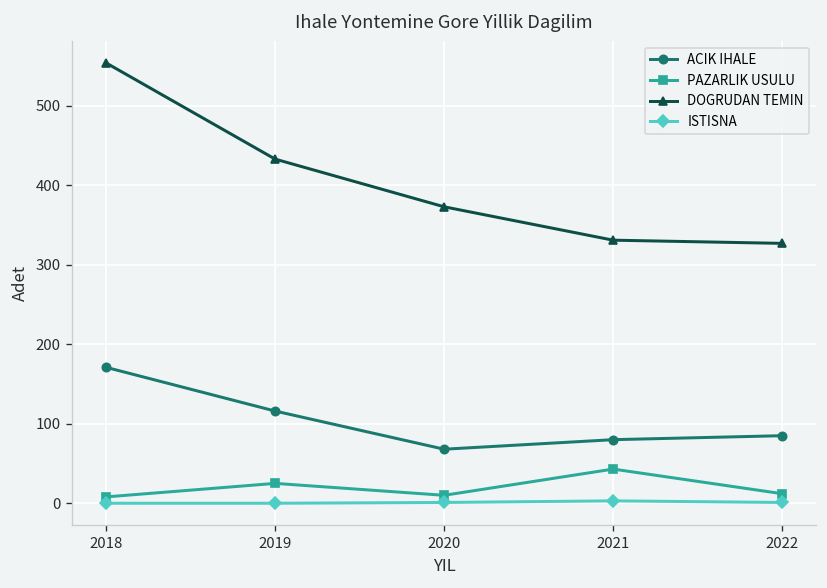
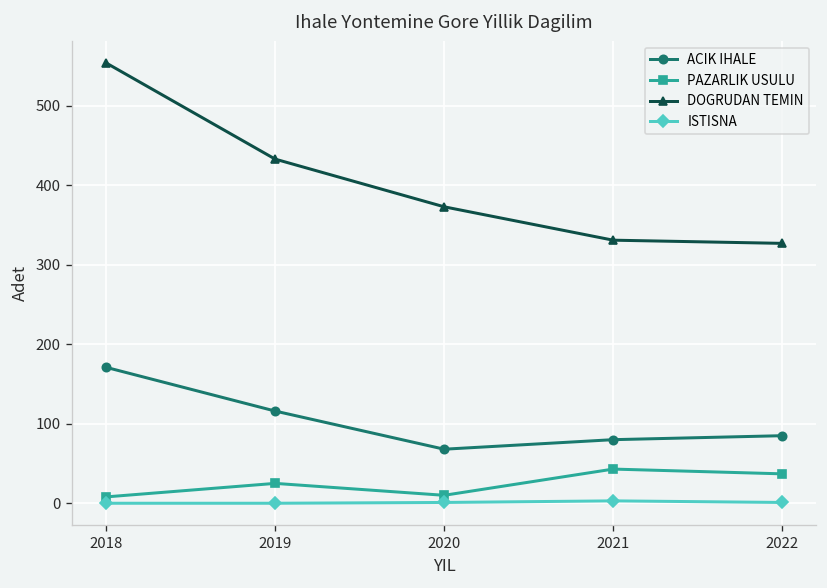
  {
    "PAZARLIK USULU": {
      "2018": 10,
      "2019": 30,
      "2020": 10,
      "2021": 40,
-     "2022": 10
+     "2022": 40
    },
    "ISTISNA": {
      "2018": 0,
      "2019": 0,
      "2020": 0,
      "2021": 0,
      "2022": 0
    }
  }
